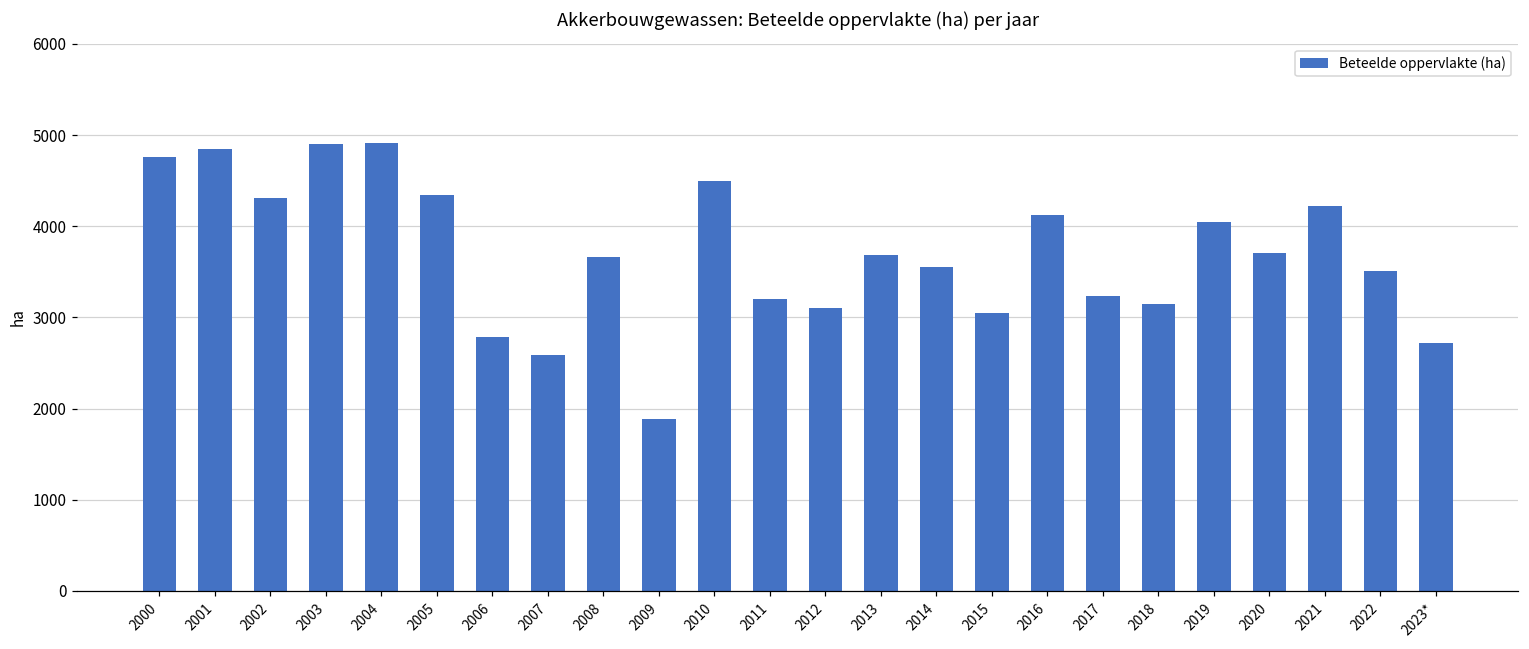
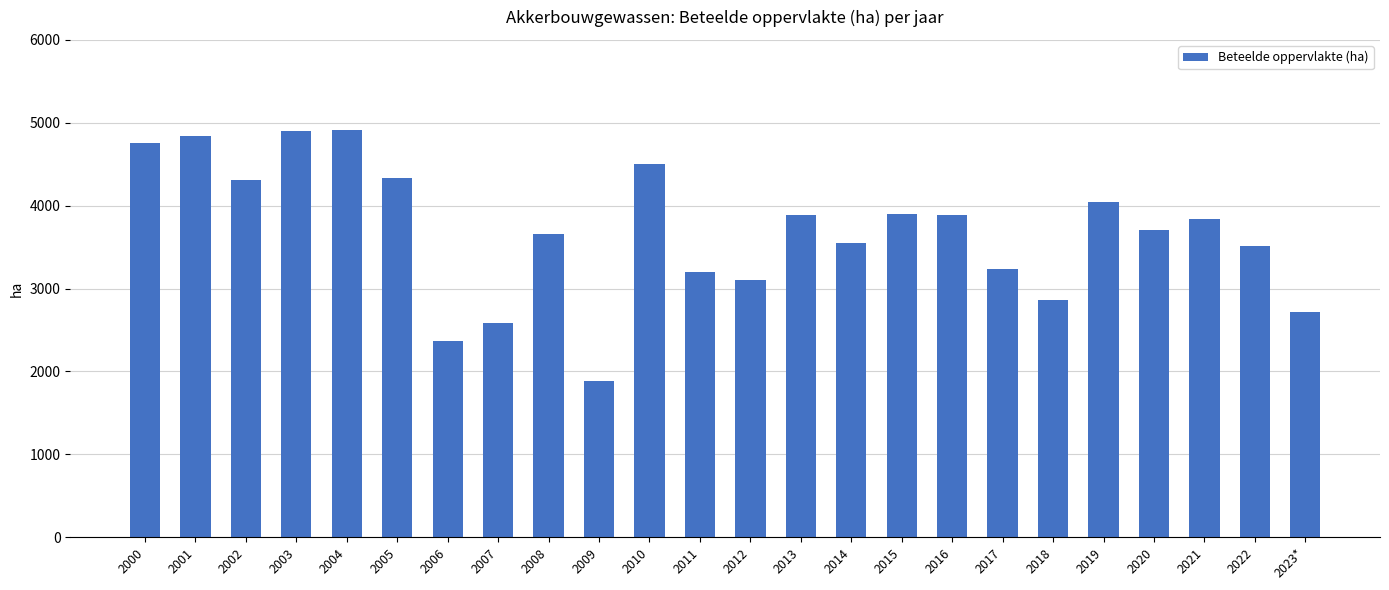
  {
    "2000": 4800,
    "2001": 4800,
    "2002": 4300,
    "2003": 4900,
    "2004": 4900,
    "2005": 4300,
-   "2006": 2800,
+   "2006": 2400,
    "2007": 2600,
    "2008": 3700,
    "2009": 1900,
    "2010": 4500,
    "2011": 3200,
    "2012": 3100,
-   "2013": 3700,
+   "2013": 3900,
    "2014": 3600,
-   "2015": 3100,
-   "2016": 4100,
+   "2015": 3900,
+   "2016": 3900,
    "2017": 3200,
-   "2018": 3200,
+   "2018": 2900,
    "2019": 4000,
    "2020": 3700,
-   "2021": 4200,
+   "2021": 3800,
    "2022": 3500,
    "2023*": 2700
  }
